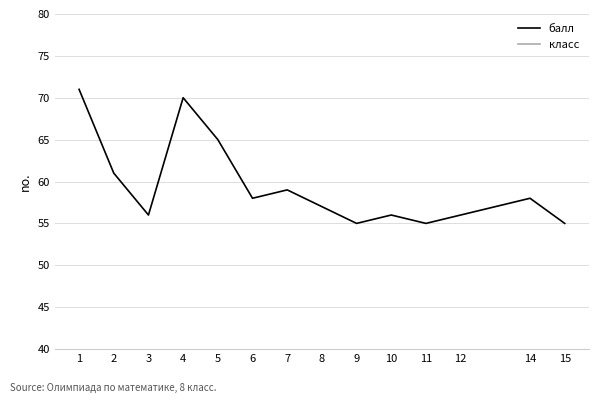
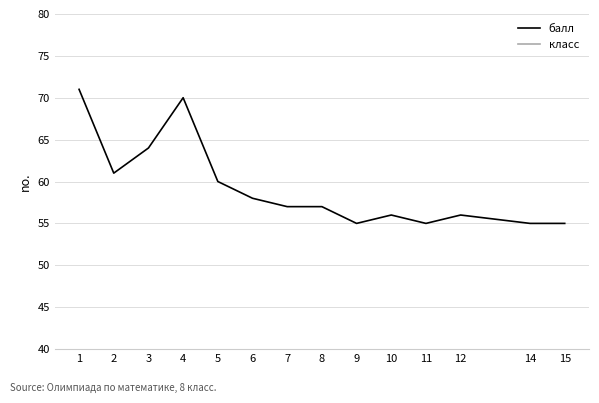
  {
    "балл": {
      "1": 71,
      "2": 61,
-     "3": 56,
+     "3": 64,
      "4": 70,
-     "5": 65,
+     "5": 60,
      "6": 58,
-     "7": 59,
+     "7": 57,
      "8": 57,
      "9": 55,
      "10": 56,
      "11": 55,
      "12": 56,
-     "14": 58,
+     "14": 55,
      "15": 55
    }
  }
